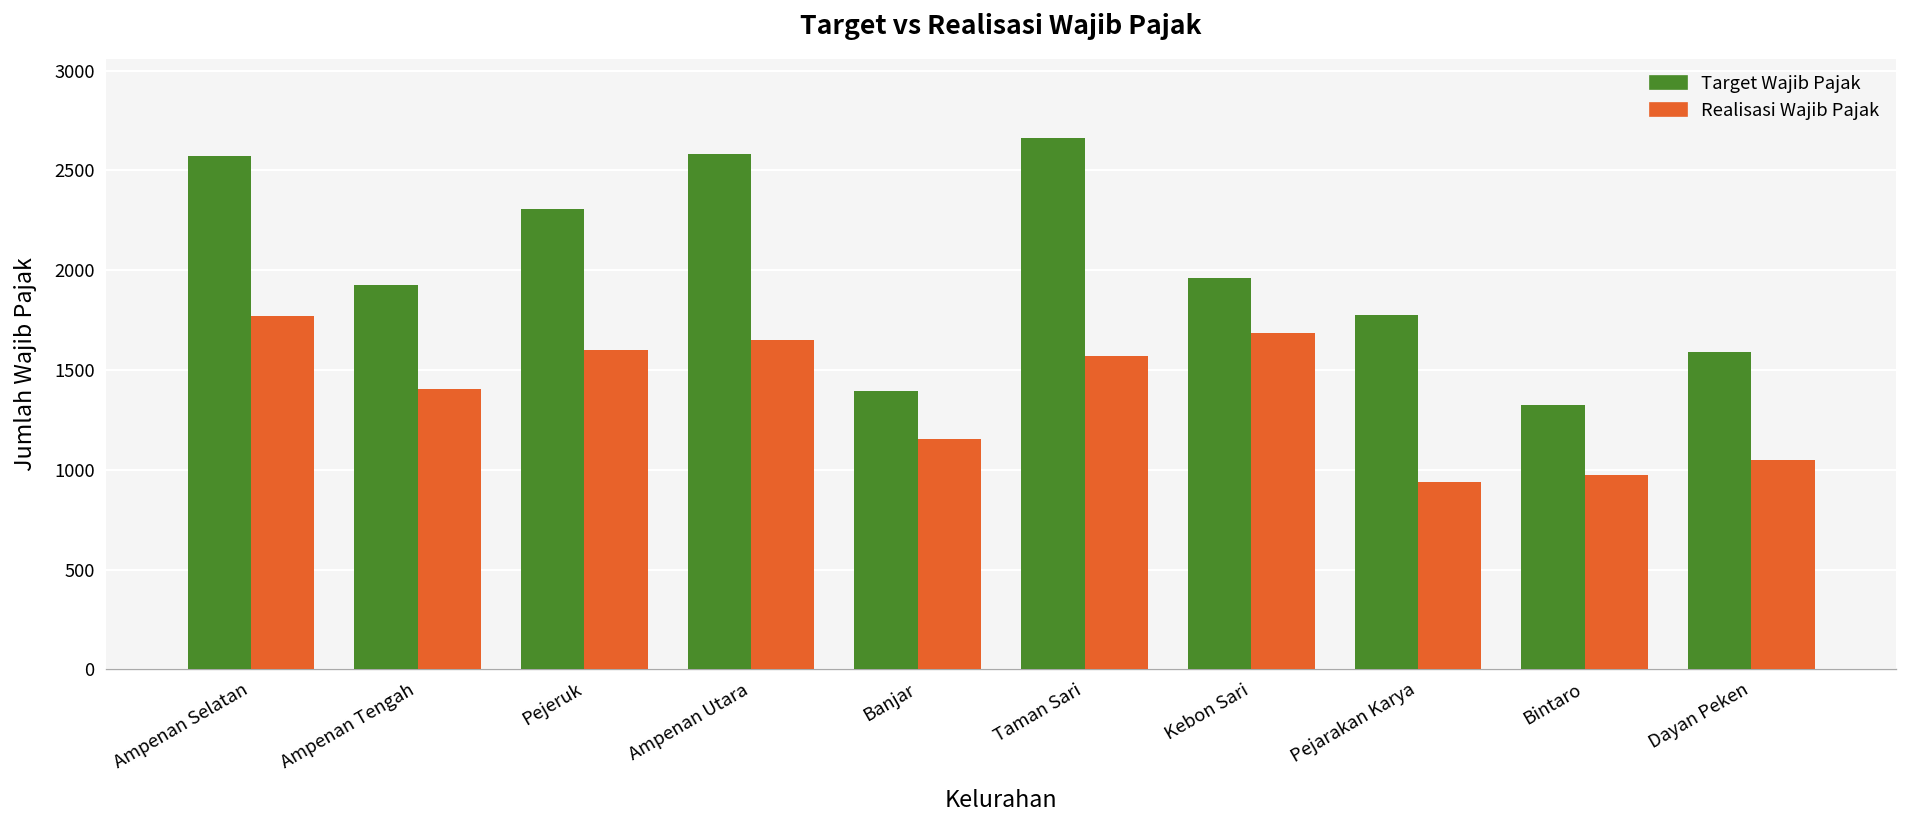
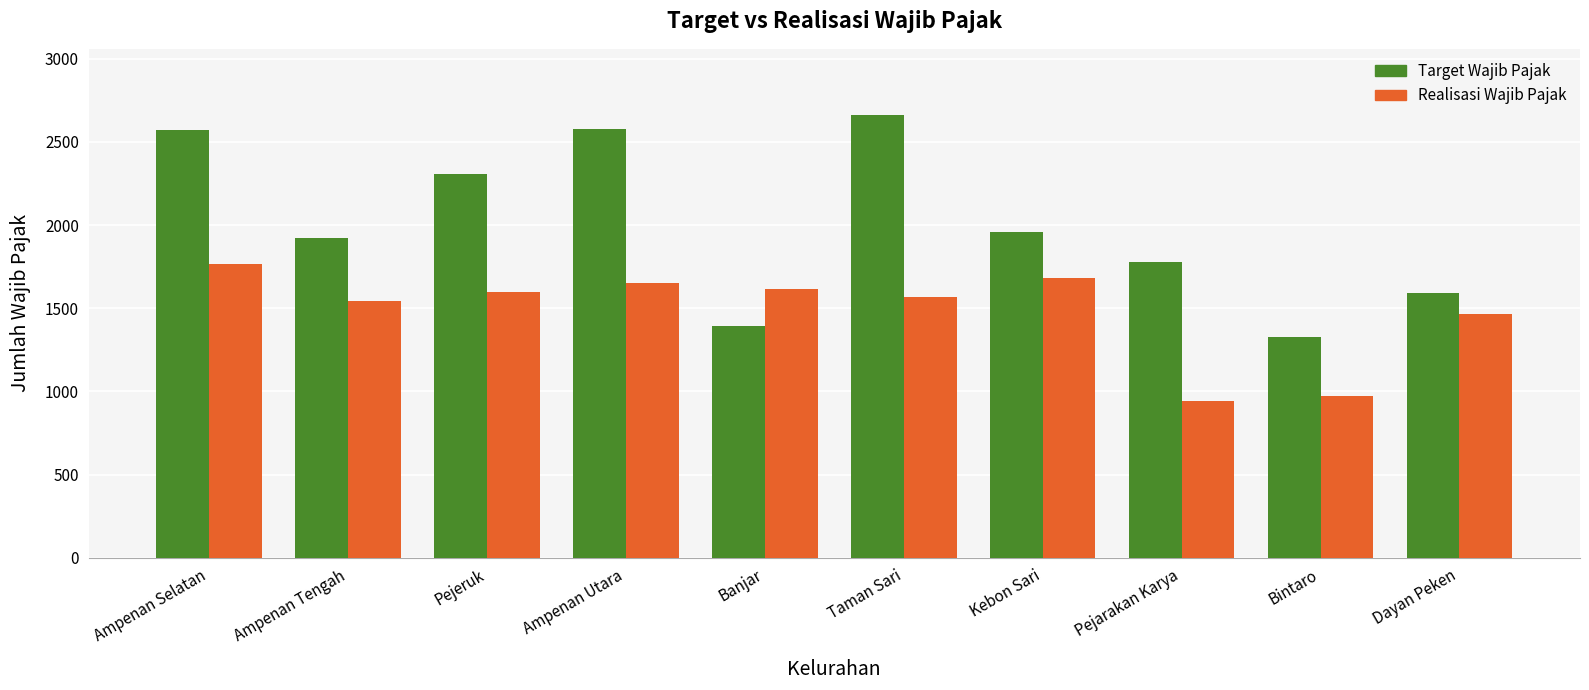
  {
    "Target Wajib Pajak": {
      "Ampenan Selatan": 2570,
      "Ampenan Tengah": 1930,
      "Pejeruk": 2310,
      "Ampenan Utara": 2580,
      "Banjar": 1390,
      "Taman Sari": 2660,
      "Kebon Sari": 1960,
      "Pejarakan Karya": 1780,
      "Bintaro": 1330,
      "Dayan Peken": 1590
    },
    "Realisasi Wajib Pajak": {
      "Ampenan Selatan": 1770,
-     "Ampenan Tengah": 1410,
+     "Ampenan Tengah": 1540,
      "Pejeruk": 1600,
      "Ampenan Utara": 1650,
-     "Banjar": 1160,
+     "Banjar": 1610,
      "Taman Sari": 1570,
      "Kebon Sari": 1690,
      "Pejarakan Karya": 940,
      "Bintaro": 970,
-     "Dayan Peken": 1050
+     "Dayan Peken": 1470
    }
  }
